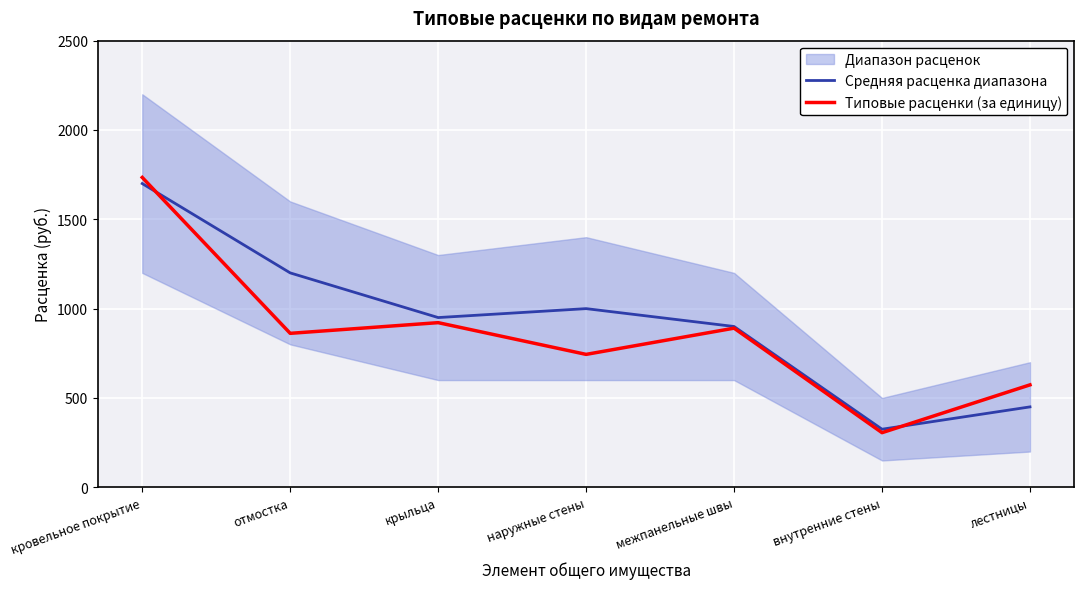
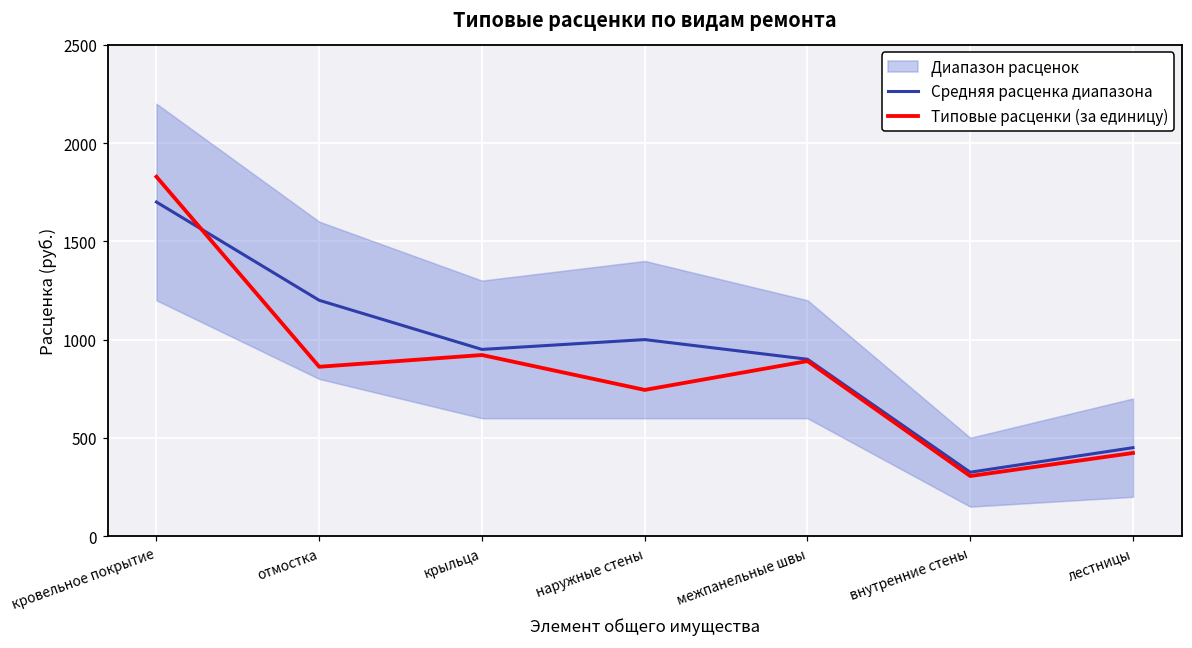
  {
    "Средняя расценка диапазона": {
      "кровельное покрытие": 1700,
      "отмостка": 1200,
      "крыльца": 950,
      "наружные стены": 1000,
      "внутренние стены": 330,
      "лестницы": 450
    },
    "Типовые расценки (за единицу)": {
-     "кровельное покрытие": 1730,
+     "кровельное покрытие": 1830,
      "отмостка": 860,
      "крыльца": 920,
      "наружные стены": 740,
      "внутренние стены": 310,
-     "лестницы": 570
+     "лестницы": 420
    }
  }
